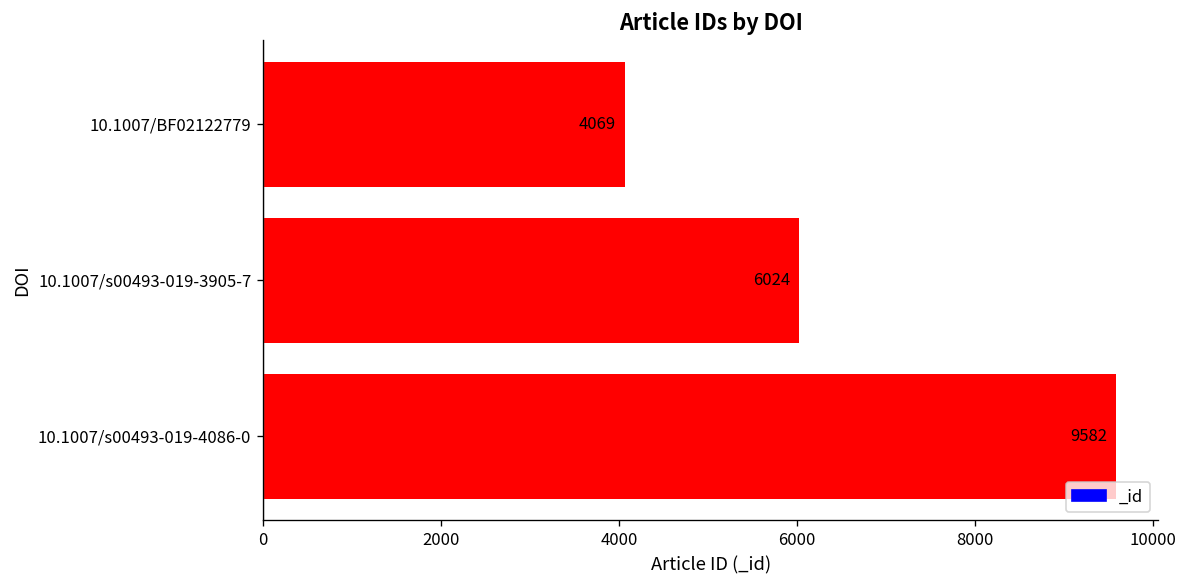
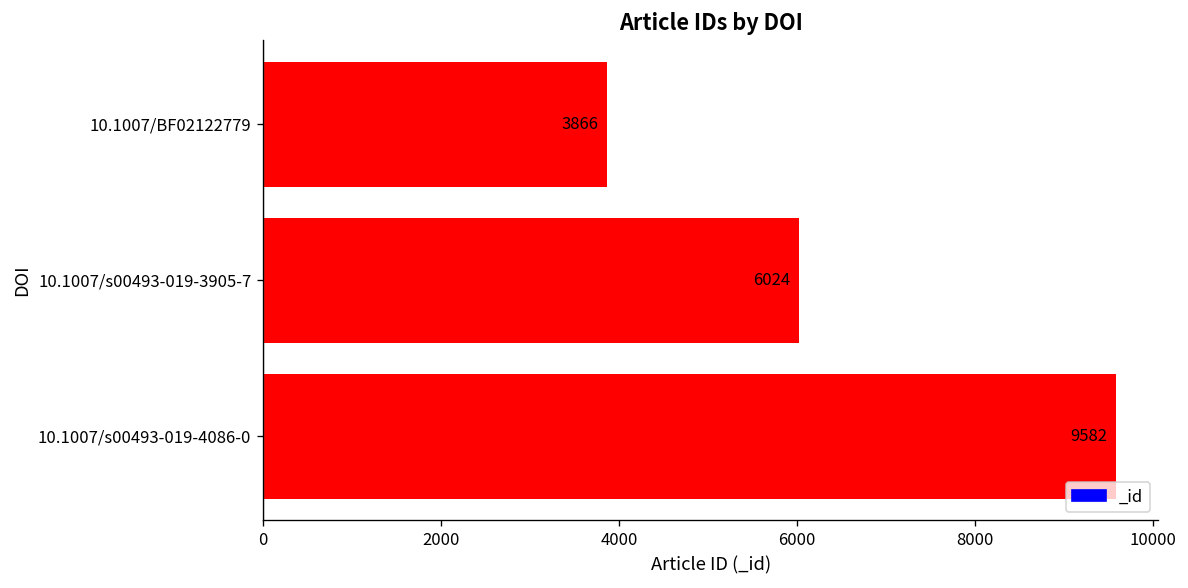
  {
-   "10.1007/BF02122779": 4069,
+   "10.1007/BF02122779": 3866,
    "10.1007/s00493-019-3905-7": 6024,
    "10.1007/s00493-019-4086-0": 9582
  }
